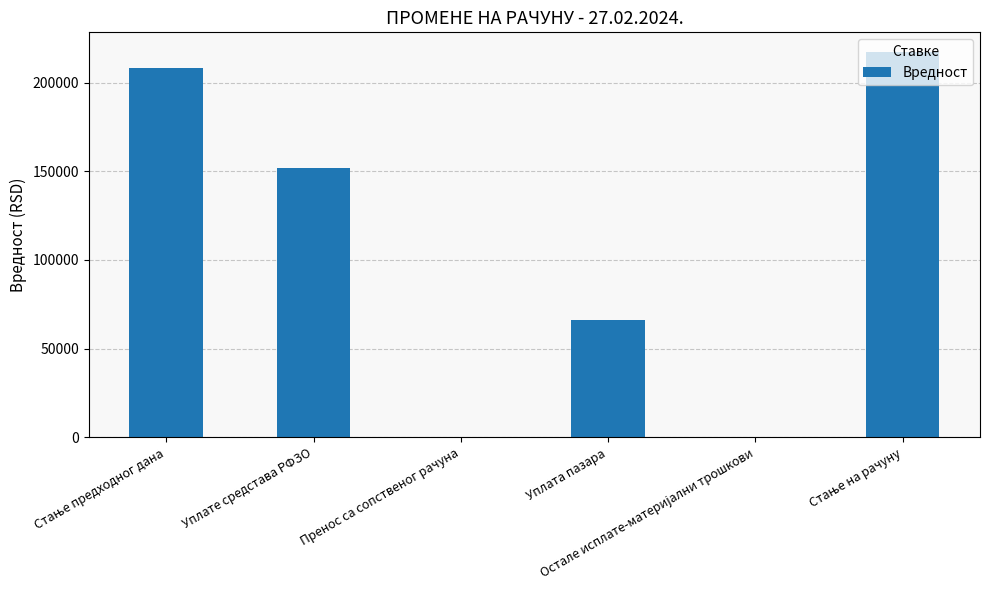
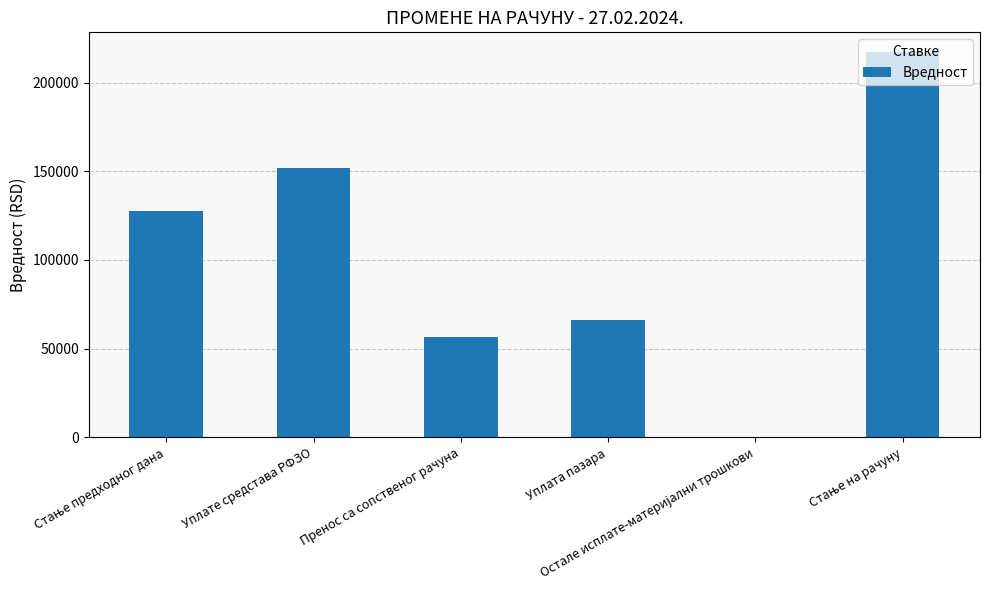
  {
-   "Стање предходног дана": 208000,
+   "Стање предходног дана": 128000,
    "Уплате средстава РФЗО": 152000,
-   "Пренос са сопственог рачуна": 0,
+   "Пренос са сопственог рачуна": 57000,
    "Уплата пазара": 66000,
    "Остале исплате-материјални трошкови": 0
  }
